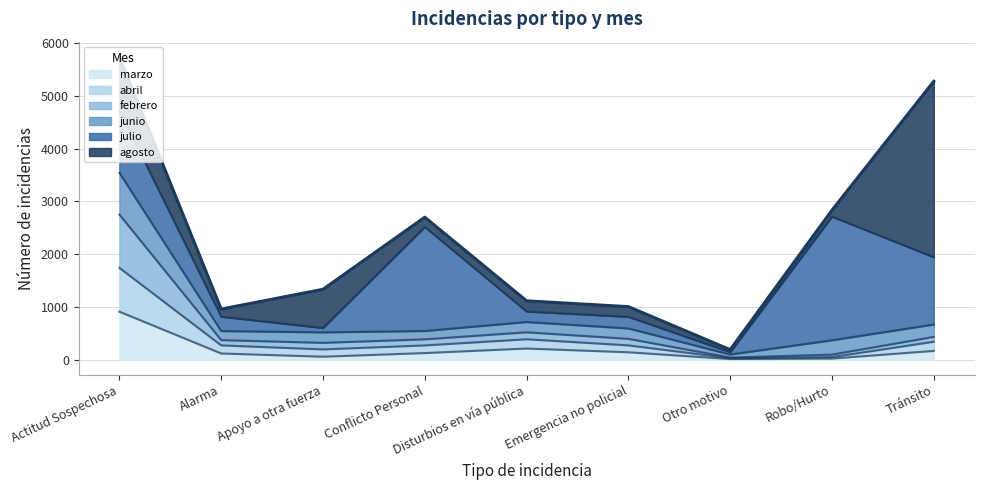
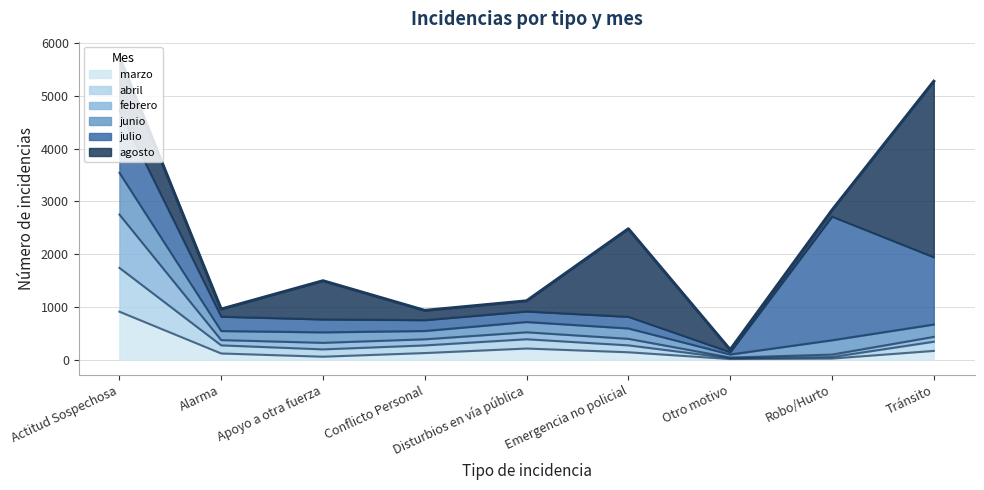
  {
    "julio": {
      "Alarma": 300,
-     "Apoyo a otra fuerza": 100,
-     "Conflicto Personal": 2000,
+     "Apoyo a otra fuerza": 200,
+     "Conflicto Personal": 200,
      "Disturbios en vía pública": 200,
      "Emergencia no policial": 200,
      "Robo/Hurto": 2300,
      "Tránsito": 1300
    },
    "agosto": {
      "Alarma": 100,
      "Apoyo a otra fuerza": 700,
      "Conflicto Personal": 200,
      "Disturbios en vía pública": 200,
-     "Emergencia no policial": 200,
+     "Emergencia no policial": 1700,
      "Robo/Hurto": 100,
      "Tránsito": 3300
    }
  }
